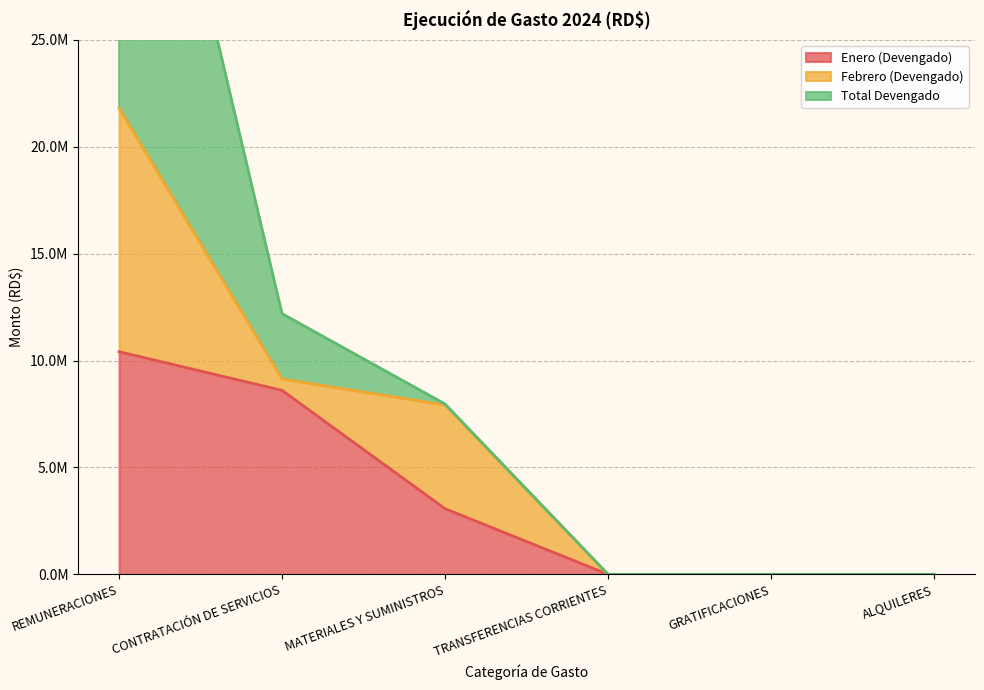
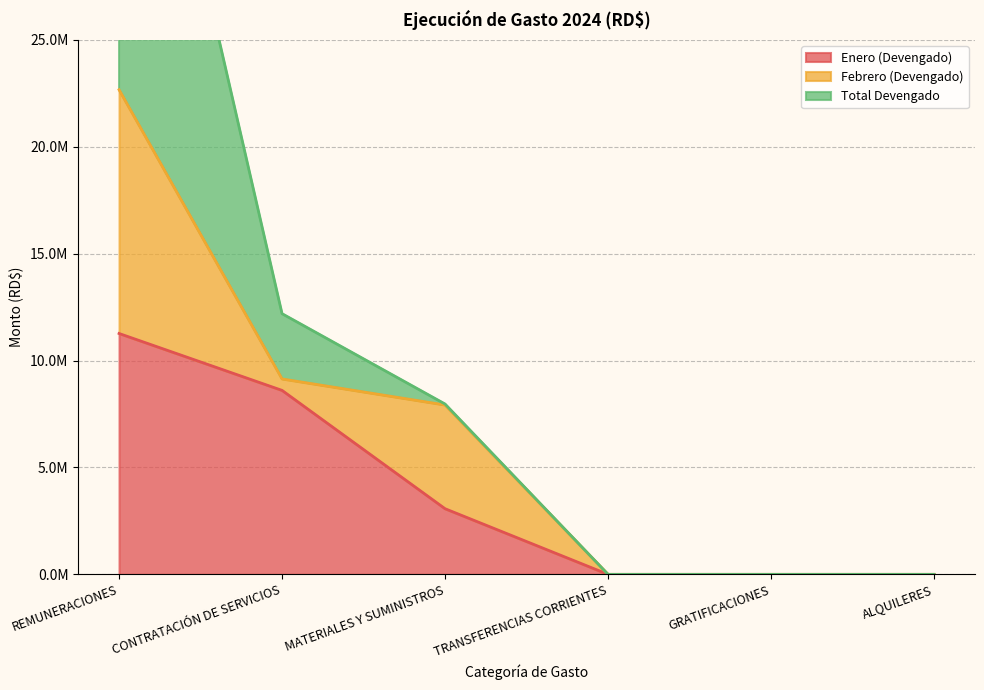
  {
    "Enero (Devengado)": {
-     "REMUNERACIONES": 10400000,
+     "REMUNERACIONES": 11300000,
      "CONTRATACIÓN DE SERVICIOS": 8600000,
      "MATERIALES Y SUMINISTROS": 3100000
    },
    "Febrero (Devengado)": {
      "REMUNERACIONES": 11400000,
      "CONTRATACIÓN DE SERVICIOS": 500000
    },
    "Total Devengado": {
      "CONTRATACIÓN DE SERVICIOS": 3100000
    }
  }
